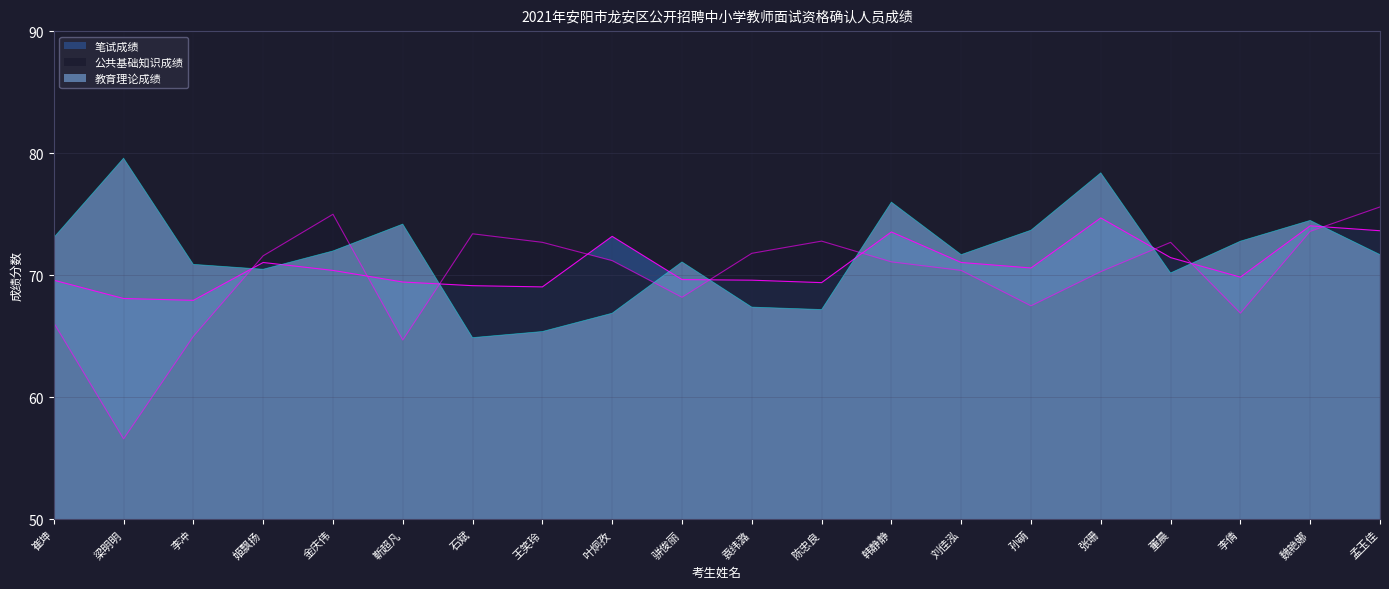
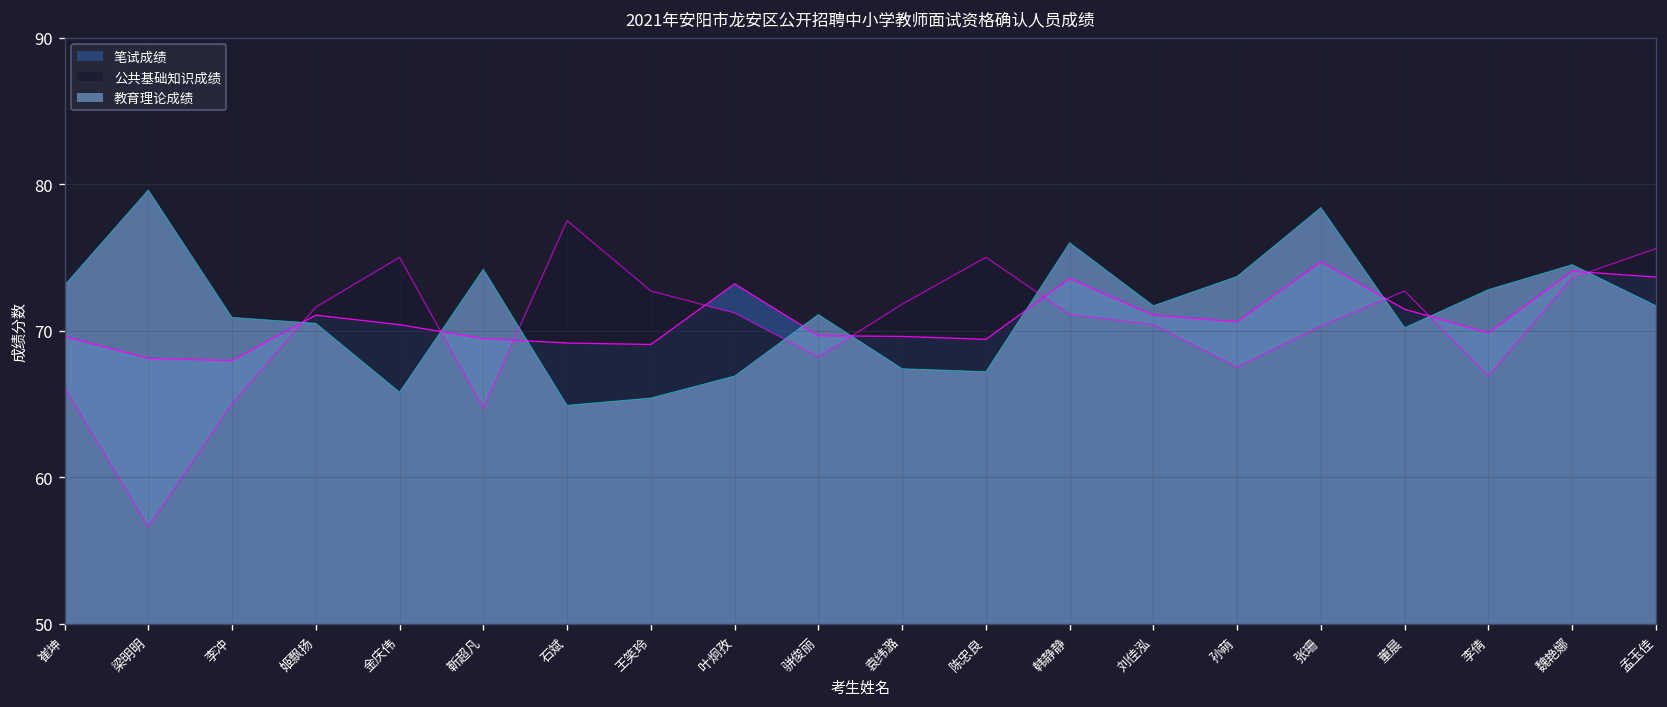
  {
    "笔试成绩": {
      "崔坤": 69.6,
      "梁明明": 68.1,
      "李冲": 68.0,
      "姬飘扬": 71.1,
      "金庆伟": 70.4,
      "靳超凡": 69.5,
      "石斌": 69.2,
      "王笑玲": 69.1,
      "叶炯孜": 73.2,
      "骈俊丽": 69.7,
      "袁纬潞": 69.6,
      "陈忠良": 69.4,
      "韩静静": 73.6,
      "刘佳泓": 71.1,
      "孙萌": 70.6,
      "张珊": 74.7,
      "董晨": 71.5,
      "李倩": 69.9,
      "魏艳娜": 74.1,
      "孟玉佳": 73.7
    },
    "公共基础知识成绩": {
      "崔坤": 66.1,
      "梁明明": 56.6,
      "李冲": 65.0,
      "姬飘扬": 71.6,
      "金庆伟": 75.0,
      "靳超凡": 64.7,
-     "石斌": 73.4,
+     "石斌": 77.5,
      "王笑玲": 72.7,
      "叶炯孜": 71.2,
      "骈俊丽": 68.2,
      "袁纬潞": 71.8,
-     "陈忠良": 72.8,
+     "陈忠良": 75.0,
      "韩静静": 71.1,
      "刘佳泓": 70.4,
      "孙萌": 67.5,
      "张珊": 70.3,
      "董晨": 72.7,
      "李倩": 66.9,
      "魏艳娜": 73.6,
      "孟玉佳": 75.6
    },
    "教育理论成绩": {
      "崔坤": 73.1,
      "梁明明": 79.6,
      "李冲": 70.9,
      "姬飘扬": 70.5,
-     "金庆伟": 72.0,
+     "金庆伟": 65.8,
      "靳超凡": 74.2,
      "石斌": 64.9,
      "王笑玲": 65.4,
      "叶炯孜": 66.9,
      "骈俊丽": 71.1,
      "袁纬潞": 67.4,
      "陈忠良": 67.2,
      "韩静静": 76.0,
      "刘佳泓": 71.7,
      "孙萌": 73.7,
      "张珊": 78.4,
      "董晨": 70.2,
      "李倩": 72.8,
      "魏艳娜": 74.5,
      "孟玉佳": 71.7
    }
  }
